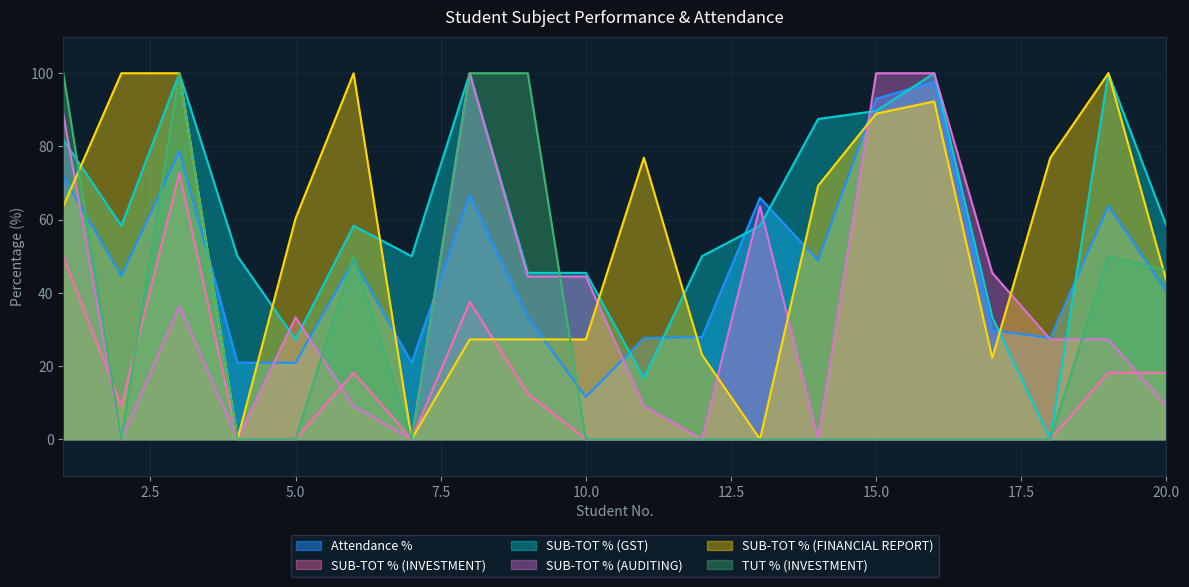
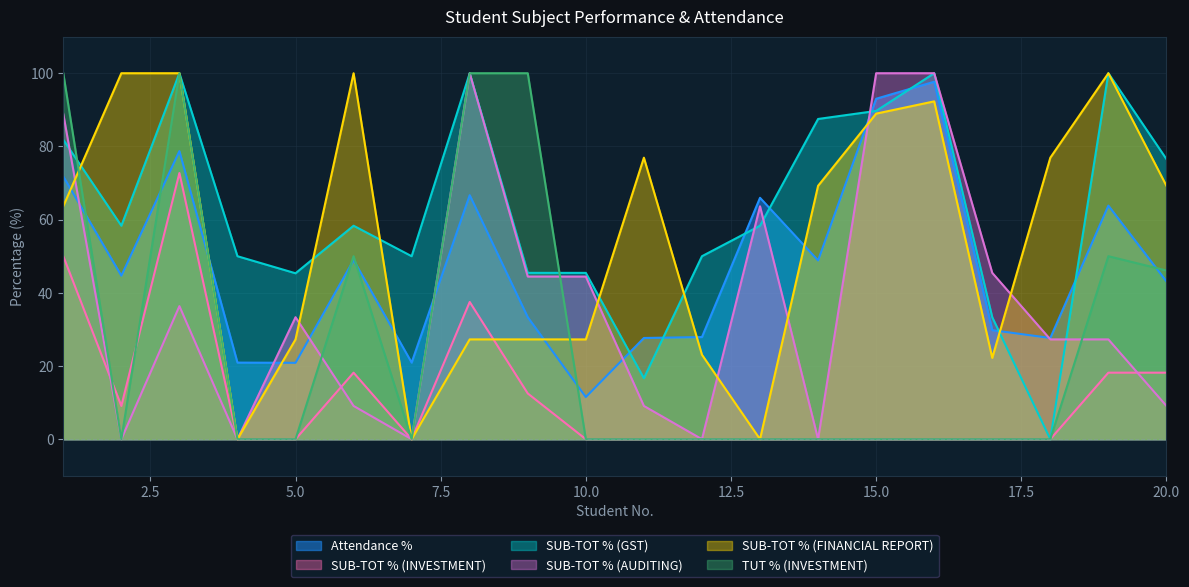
  {
    "Attendance %": {
      "5.0": 21,
      "10.0": 12,
      "15.0": 93,
-     "20.0": 40
+     "20.0": 43
    },
    "SUB-TOT % (GST)": {
-     "5.0": 27,
+     "5.0": 45,
      "10.0": 45,
      "15.0": 90,
-     "20.0": 58
+     "20.0": 77
    },
    "SUB-TOT % (FINANCIAL REPORT)": {
-     "5.0": 60,
+     "5.0": 27,
      "10.0": 27,
      "15.0": 89,
-     "20.0": 43
+     "20.0": 69
    },
    "TUT % (INVESTMENT)": {
      "20.0": 46
    }
  }
